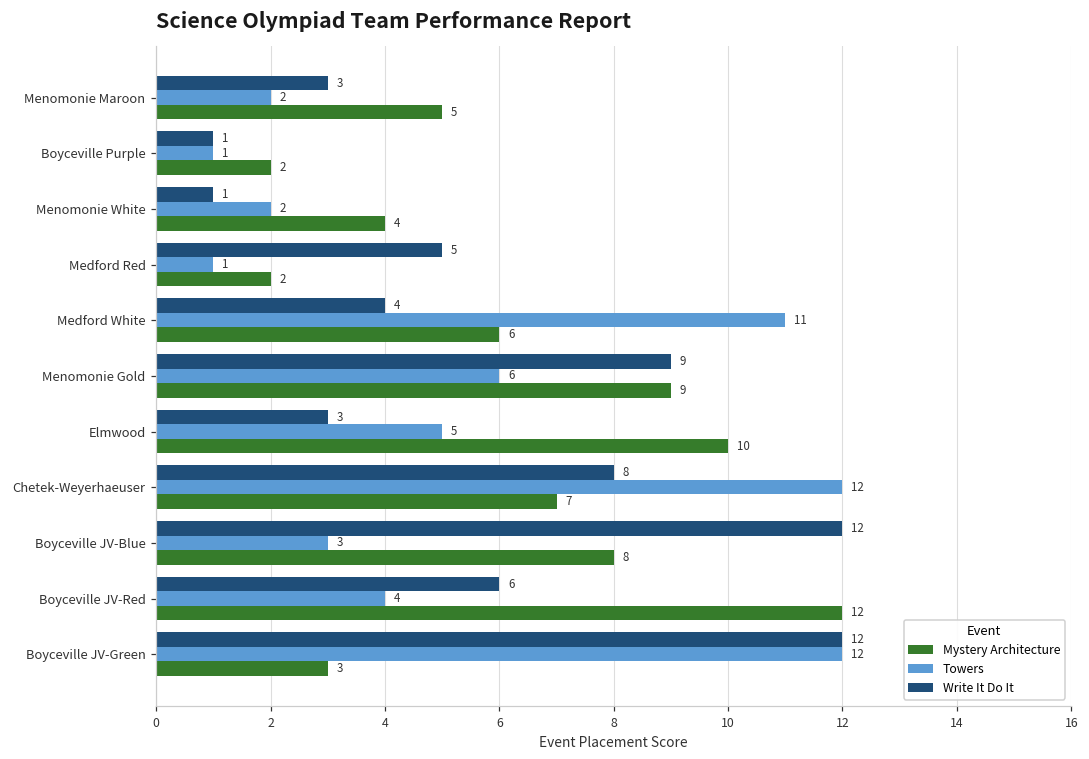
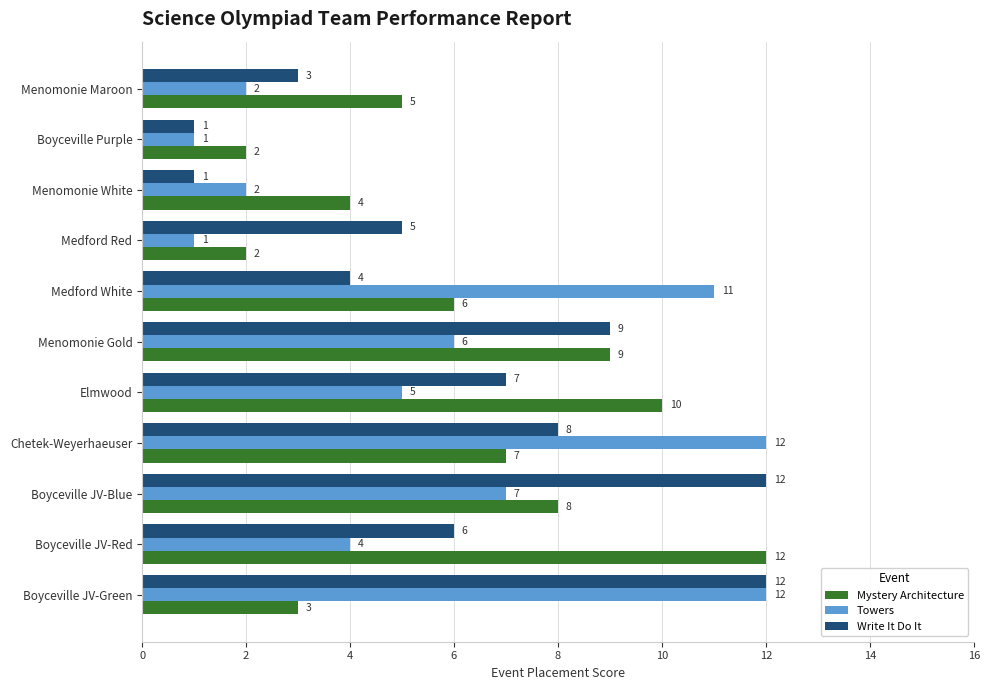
  {
    "Mystery Architecture": {
      "Menomonie Maroon": 5,
      "Boyceville Purple": 2,
      "Menomonie White": 4,
      "Medford Red": 2,
      "Medford White": 6,
      "Menomonie Gold": 9,
      "Elmwood": 10,
      "Chetek-Weyerhaeuser": 7,
      "Boyceville JV-Blue": 8,
      "Boyceville JV-Red": 12,
      "Boyceville JV-Green": 3
    },
    "Towers": {
      "Menomonie Maroon": 2,
      "Boyceville Purple": 1,
      "Menomonie White": 2,
      "Medford Red": 1,
      "Medford White": 11,
      "Menomonie Gold": 6,
      "Elmwood": 5,
      "Chetek-Weyerhaeuser": 12,
-     "Boyceville JV-Blue": 3,
+     "Boyceville JV-Blue": 7,
      "Boyceville JV-Red": 4,
      "Boyceville JV-Green": 12
    },
    "Write It Do It": {
      "Menomonie Maroon": 3,
      "Boyceville Purple": 1,
      "Menomonie White": 1,
      "Medford Red": 5,
      "Medford White": 4,
      "Menomonie Gold": 9,
-     "Elmwood": 3,
+     "Elmwood": 7,
      "Chetek-Weyerhaeuser": 8,
      "Boyceville JV-Blue": 12,
      "Boyceville JV-Red": 6,
      "Boyceville JV-Green": 12
    }
  }
